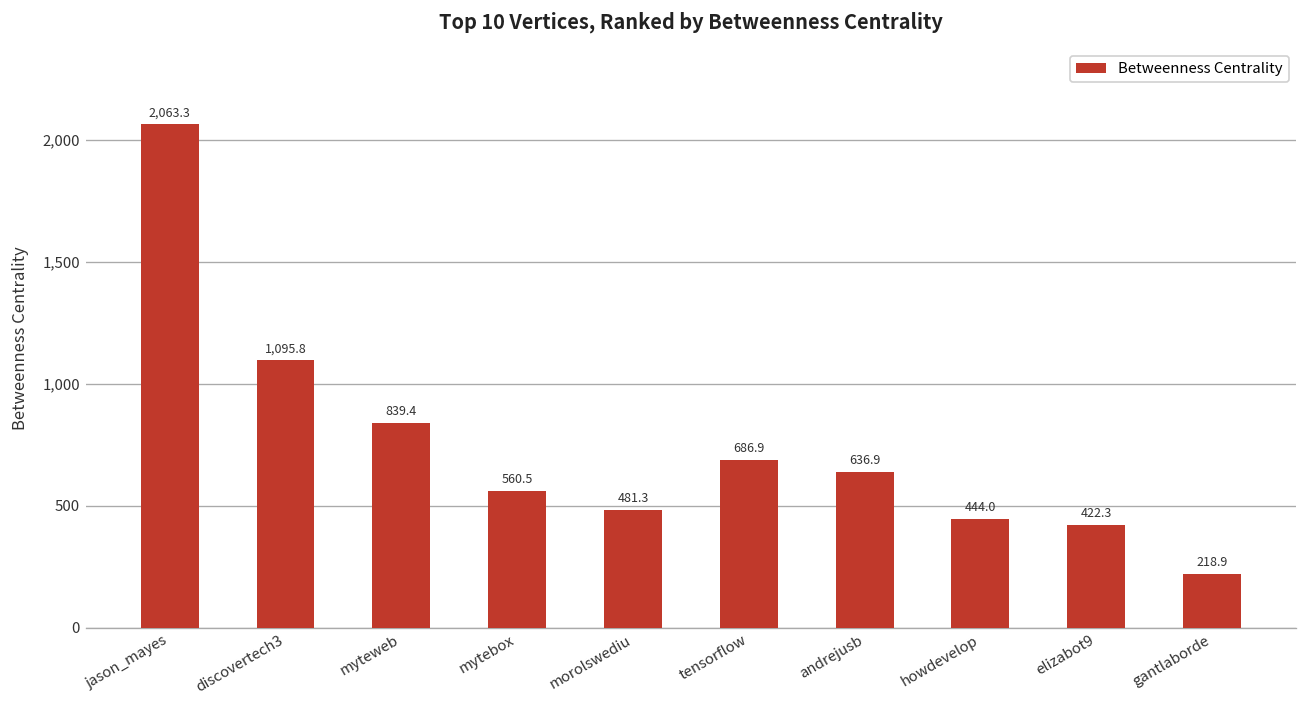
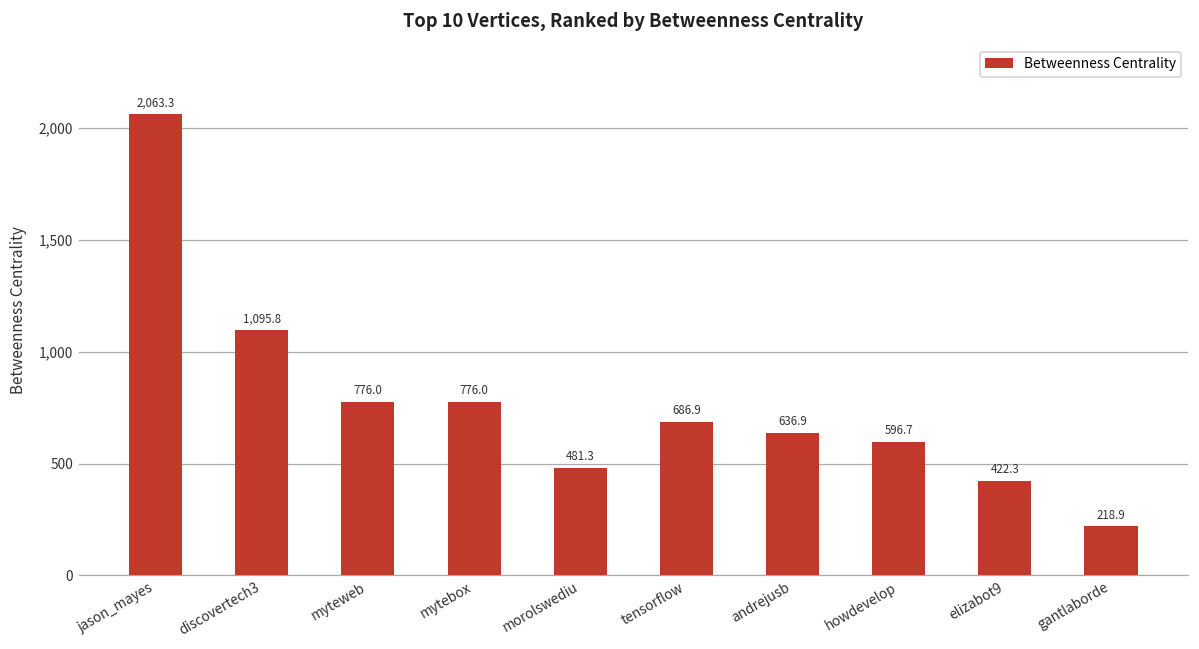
  {
    "jason_mayes": "2,063.3",
    "discovertech3": "1,095.8",
-   "myteweb": "839.4",
-   "mytebox": "560.5",
+   "myteweb": "776.0",
+   "mytebox": "776.0",
    "morolswediu": "481.3",
    "tensorflow": "686.9",
    "andrejusb": "636.9",
-   "howdevelop": "444.0",
+   "howdevelop": "596.7",
    "elizabot9": "422.3",
    "gantlaborde": "218.9"
  }
